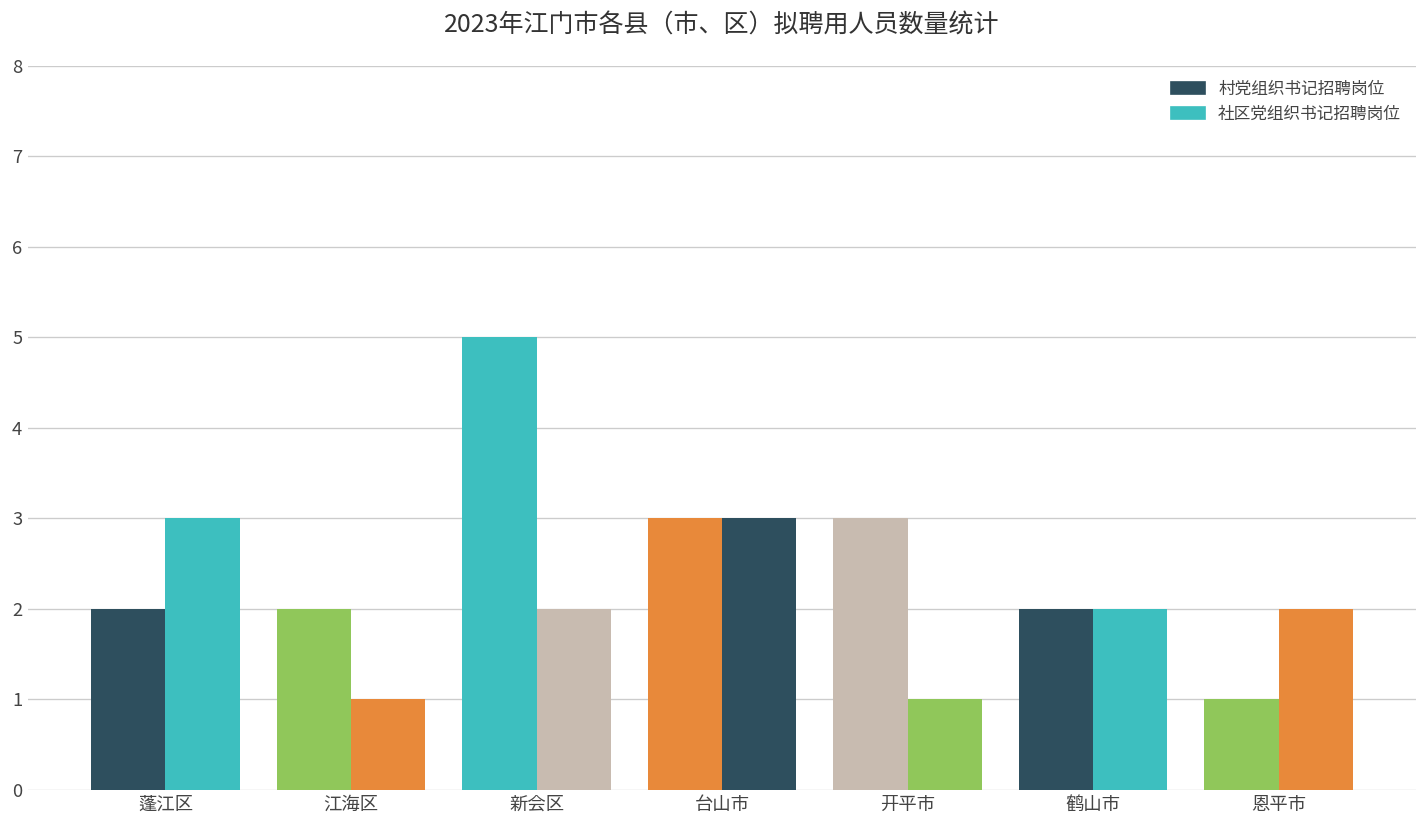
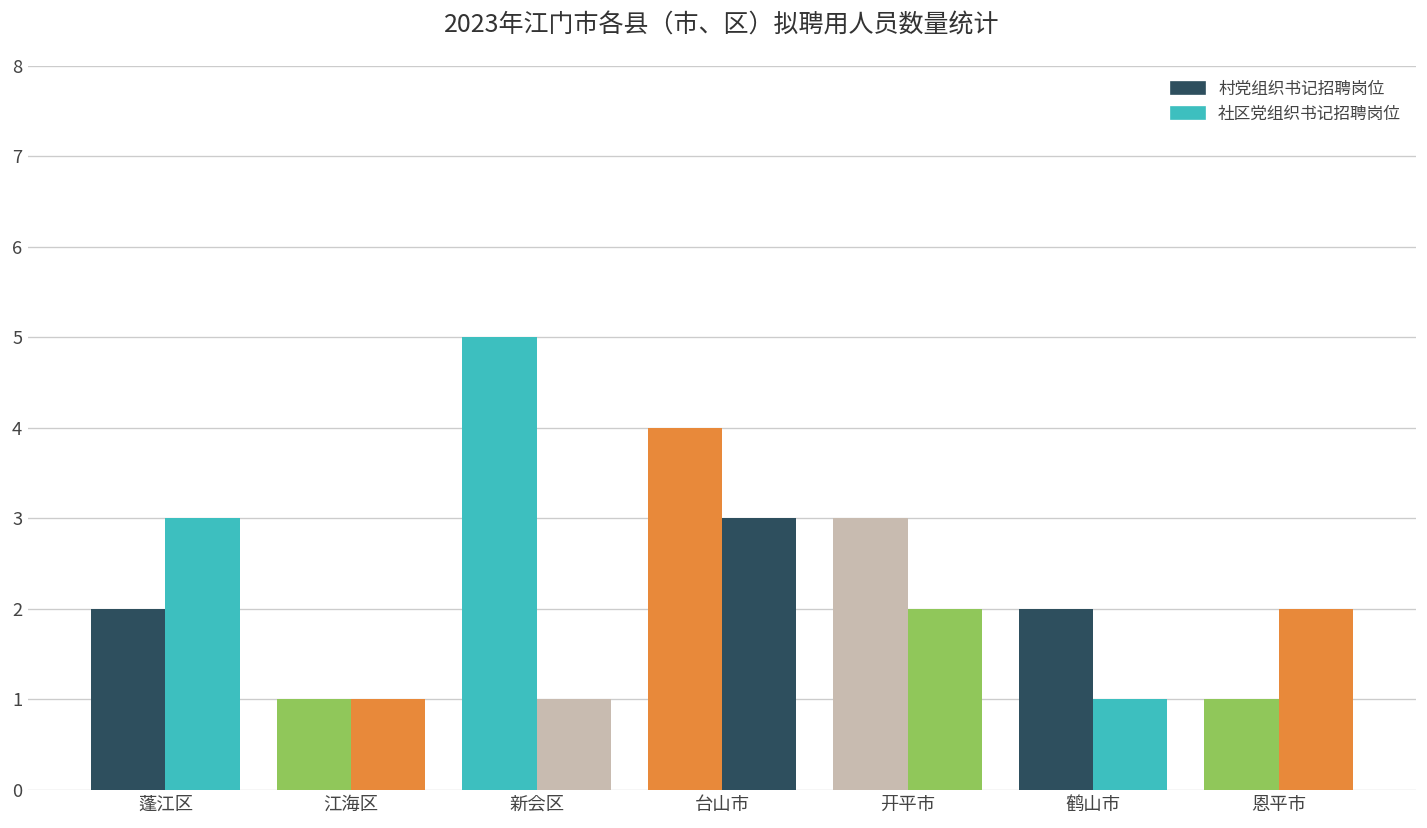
  {
    "村党组织书记招聘岗位": {
      "蓬江区": 2,
-     "江海区": 2,
+     "江海区": 1,
      "新会区": 5,
-     "台山市": 3,
+     "台山市": 4,
      "开平市": 3,
      "鹤山市": 2,
      "恩平市": 1
    },
    "社区党组织书记招聘岗位": {
      "蓬江区": 3,
      "江海区": 1,
-     "新会区": 2,
+     "新会区": 1,
      "台山市": 3,
-     "开平市": 1,
-     "鹤山市": 2,
+     "开平市": 2,
+     "鹤山市": 1,
      "恩平市": 2
    }
  }
